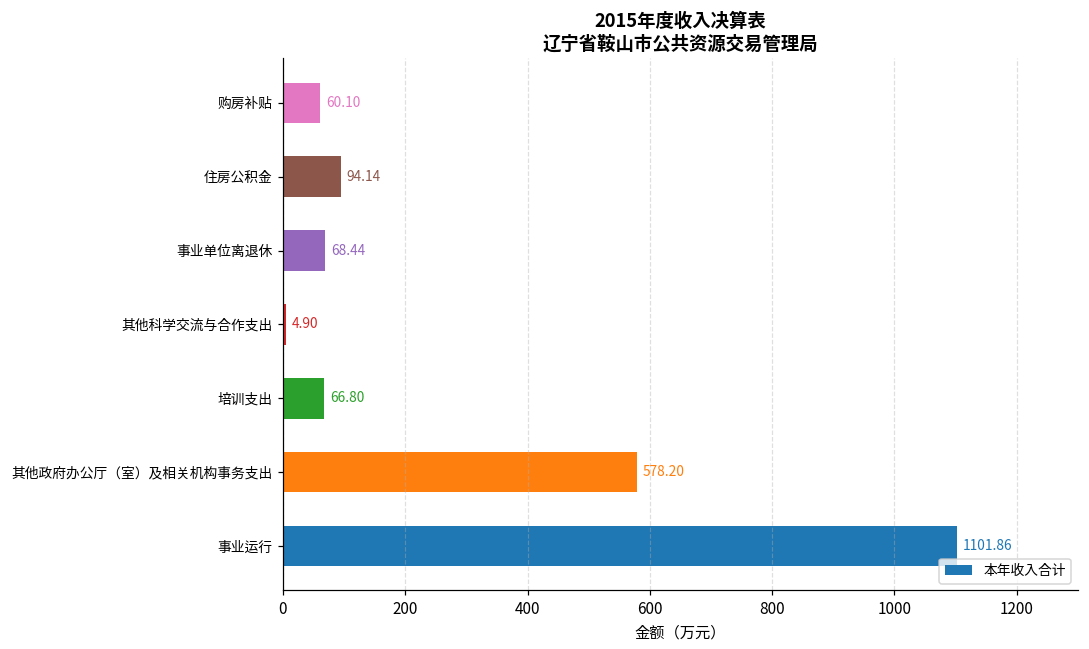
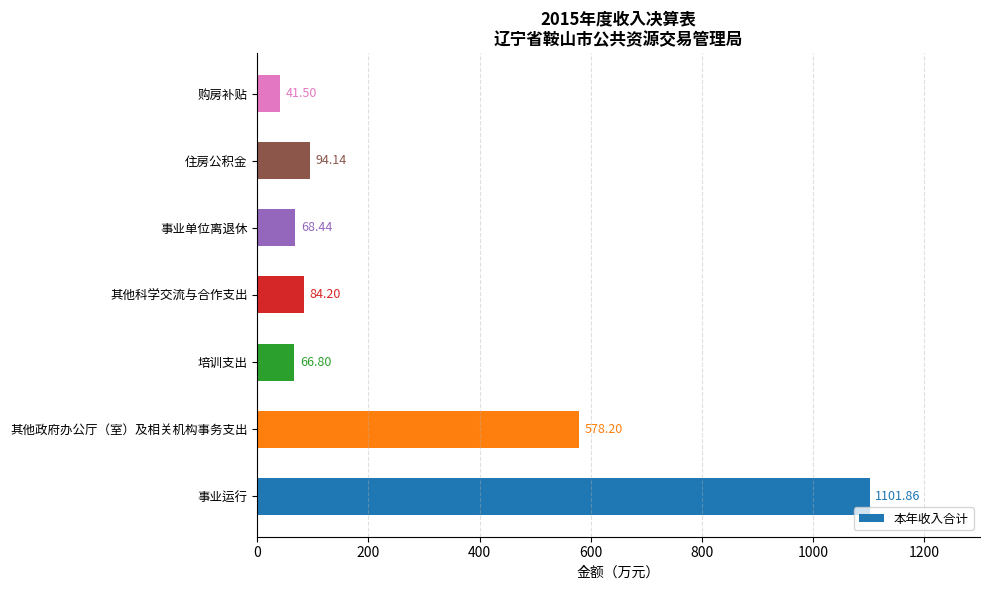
  {
-   "购房补贴": 60.10,
+   "购房补贴": 41.50,
    "住房公积金": 94.14,
    "事业单位离退休": 68.44,
-   "其他科学交流与合作支出": 4.90,
+   "其他科学交流与合作支出": 84.20,
    "培训支出": 66.80,
    "其他政府办公厅（室）及相关机构事务支出": 578.20,
    "事业运行": 1101.86
  }
